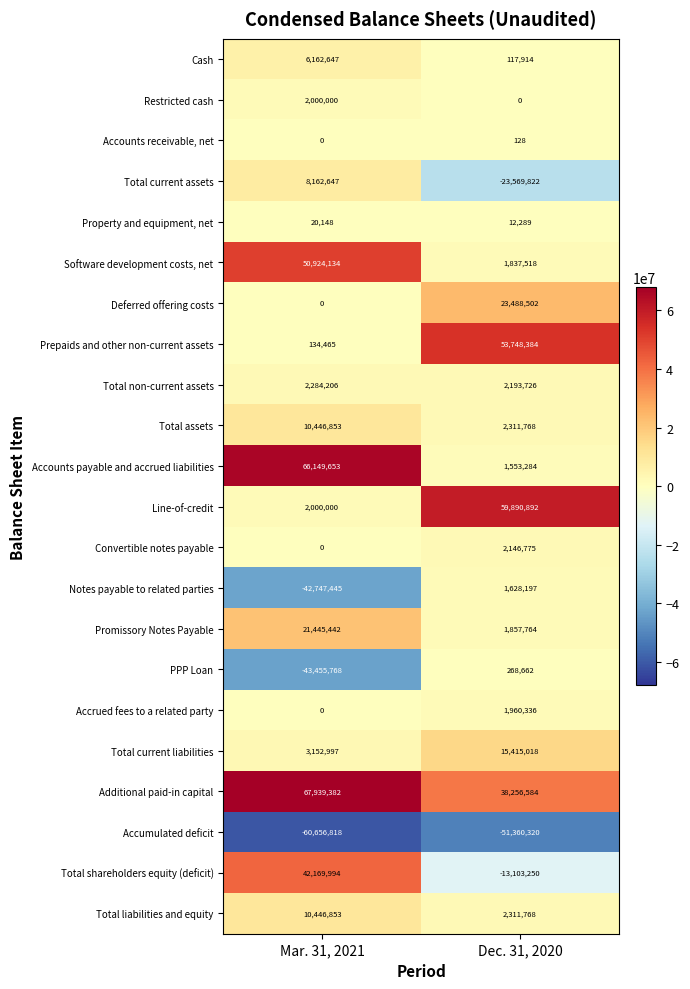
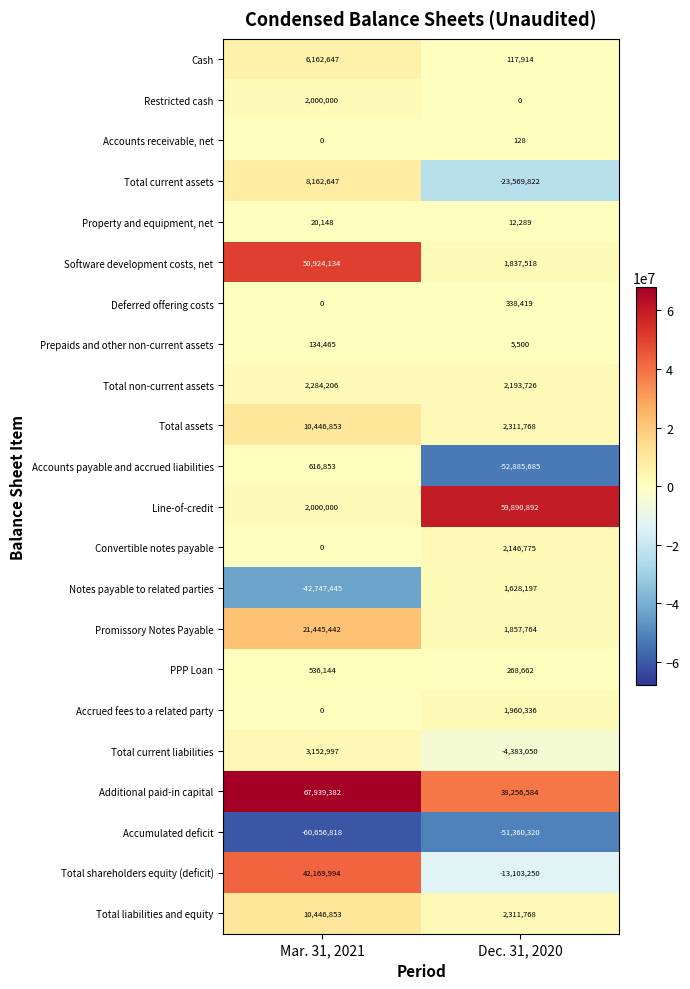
  {
    "Cash": {
      "Mar. 31, 2021": "6,162,647",
      "Dec. 31, 2020": "117,914"
    },
    "Restricted cash": {
      "Mar. 31, 2021": "2,000,000",
      "Dec. 31, 2020": "0"
    },
    "Accounts receivable, net": {
      "Mar. 31, 2021": "0",
      "Dec. 31, 2020": "128"
    },
    "Total current assets": {
      "Mar. 31, 2021": "8,162,647",
      "Dec. 31, 2020": "-23,569,822"
    },
    "Property and equipment, net": {
      "Mar. 31, 2021": "20,148",
      "Dec. 31, 2020": "12,289"
    },
    "Software development costs, net": {
      "Mar. 31, 2021": "50,924,134",
      "Dec. 31, 2020": "1,837,518"
    },
    "Deferred offering costs": {
      "Mar. 31, 2021": "0",
-     "Dec. 31, 2020": "23,488,502"
+     "Dec. 31, 2020": "338,419"
    },
    "Prepaids and other non-current assets": {
      "Mar. 31, 2021": "134,465",
-     "Dec. 31, 2020": "53,748,384"
+     "Dec. 31, 2020": "5,500"
    },
    "Total non-current assets": {
      "Mar. 31, 2021": "2,284,206",
      "Dec. 31, 2020": "2,193,726"
    },
    "Total assets": {
      "Mar. 31, 2021": "10,446,853",
      "Dec. 31, 2020": "2,311,768"
    },
    "Accounts payable and accrued liabilities": {
-     "Mar. 31, 2021": "66,149,653",
-     "Dec. 31, 2020": "1,553,284"
+     "Mar. 31, 2021": "616,853",
+     "Dec. 31, 2020": "-52,885,685"
    },
    "Line-of-credit": {
      "Mar. 31, 2021": "2,000,000",
      "Dec. 31, 2020": "59,890,892"
    },
    "Convertible notes payable": {
      "Mar. 31, 2021": "0",
      "Dec. 31, 2020": "2,146,775"
    },
    "Notes payable to related parties": {
      "Mar. 31, 2021": "-42,747,445",
      "Dec. 31, 2020": "1,628,197"
    },
    "Promissory Notes Payable": {
      "Mar. 31, 2021": "21,445,442",
      "Dec. 31, 2020": "1,857,764"
    },
    "PPP Loan": {
-     "Mar. 31, 2021": "-43,455,768",
+     "Mar. 31, 2021": "536,144",
      "Dec. 31, 2020": "268,662"
    },
    "Accrued fees to a related party": {
      "Mar. 31, 2021": "0",
      "Dec. 31, 2020": "1,960,336"
    },
    "Total current liabilities": {
      "Mar. 31, 2021": "3,152,997",
-     "Dec. 31, 2020": "15,415,018"
+     "Dec. 31, 2020": "-4,383,050"
    },
    "Additional paid-in capital": {
      "Mar. 31, 2021": "67,939,382",
      "Dec. 31, 2020": "38,256,584"
    },
    "Accumulated deficit": {
      "Mar. 31, 2021": "-60,656,818",
      "Dec. 31, 2020": "-51,360,320"
    },
    "Total shareholders equity (deficit)": {
      "Mar. 31, 2021": "42,169,994",
      "Dec. 31, 2020": "-13,103,250"
    },
    "Total liabilities and equity": {
      "Mar. 31, 2021": "10,446,853",
      "Dec. 31, 2020": "2,311,768"
    }
  }
